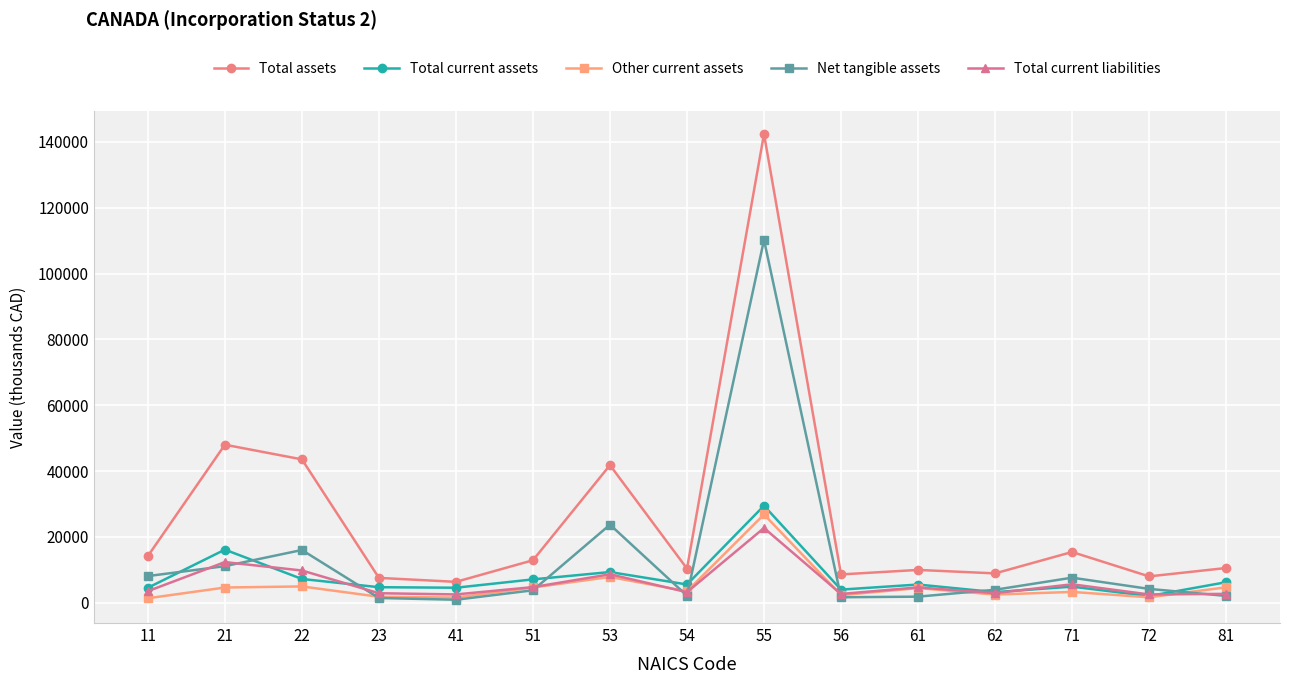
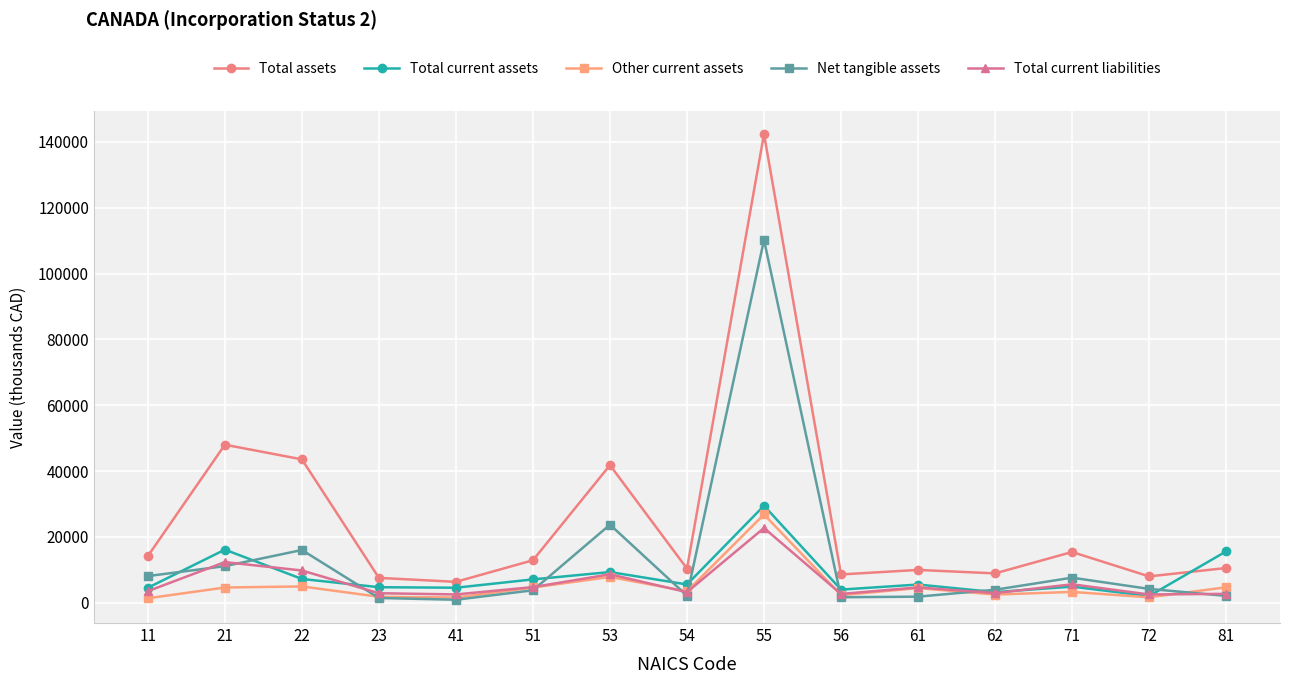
  {
    "Total current assets": {
      "11": 5000,
      "21": 16000,
      "22": 7000,
      "23": 5000,
      "41": 5000,
      "51": 7000,
      "54": 6000,
      "55": 29000,
      "56": 4000,
      "61": 6000,
-     "81": 6000
+     "81": 16000
    },
    "Net tangible assets": {
      "11": 8000,
      "21": 11000,
      "22": 16000,
      "51": 4000,
      "53": 24000,
      "54": 2000,
      "55": 110000,
      "61": 2000,
      "71": 8000,
      "72": 4000
    }
  }
